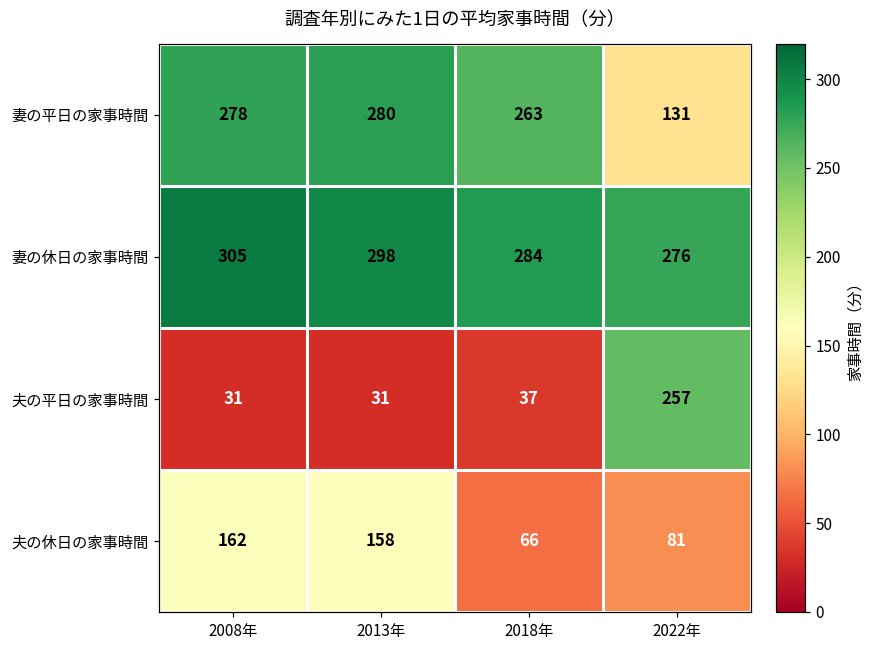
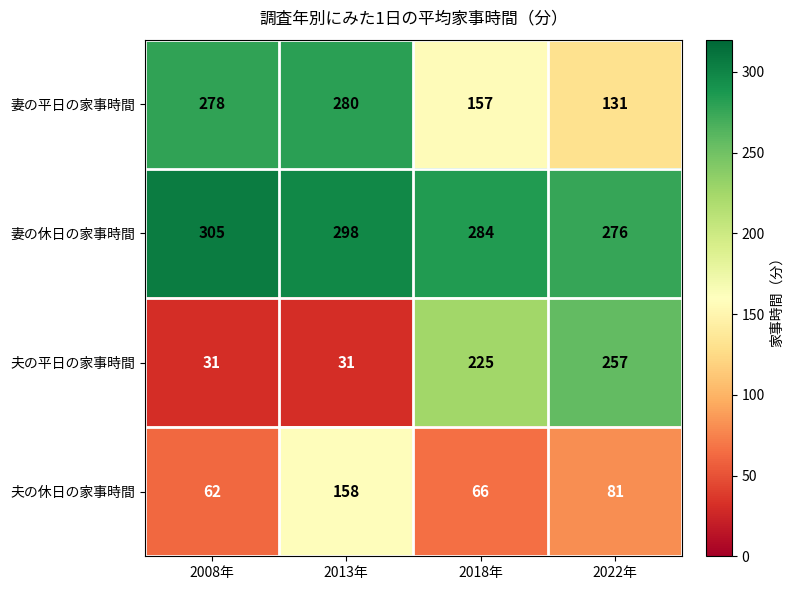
  {
    "妻の平日の家事時間": {
      "2008年": 278,
      "2013年": 280,
-     "2018年": 263,
+     "2018年": 157,
      "2022年": 131
    },
    "妻の休日の家事時間": {
      "2008年": 305,
      "2013年": 298,
      "2018年": 284,
      "2022年": 276
    },
    "夫の平日の家事時間": {
      "2008年": 31,
      "2013年": 31,
-     "2018年": 37,
+     "2018年": 225,
      "2022年": 257
    },
    "夫の休日の家事時間": {
-     "2008年": 162,
+     "2008年": 62,
      "2013年": 158,
      "2018年": 66,
      "2022年": 81
    }
  }
